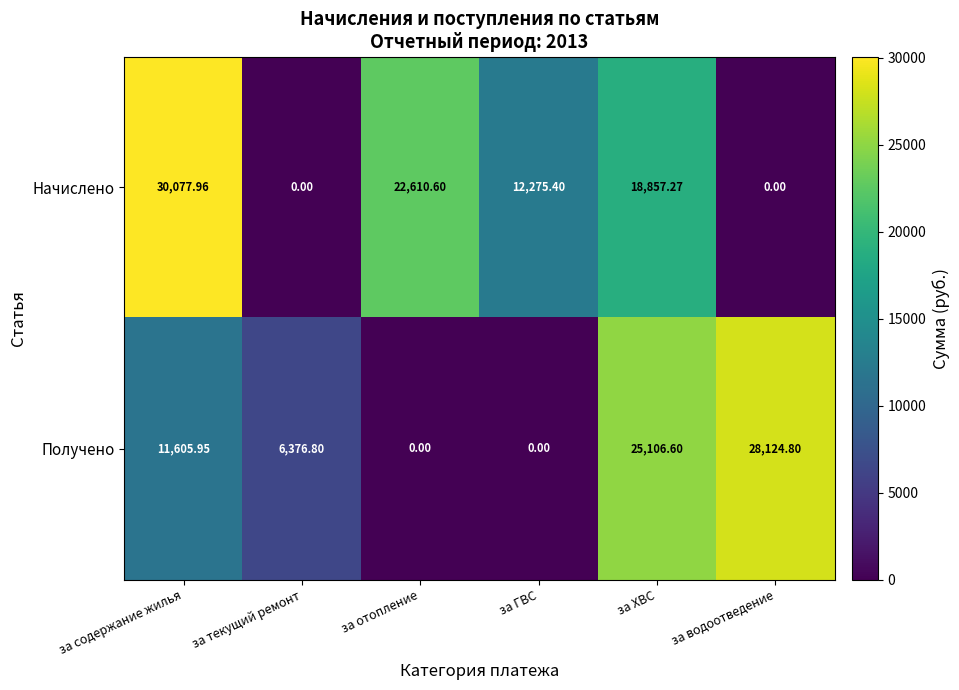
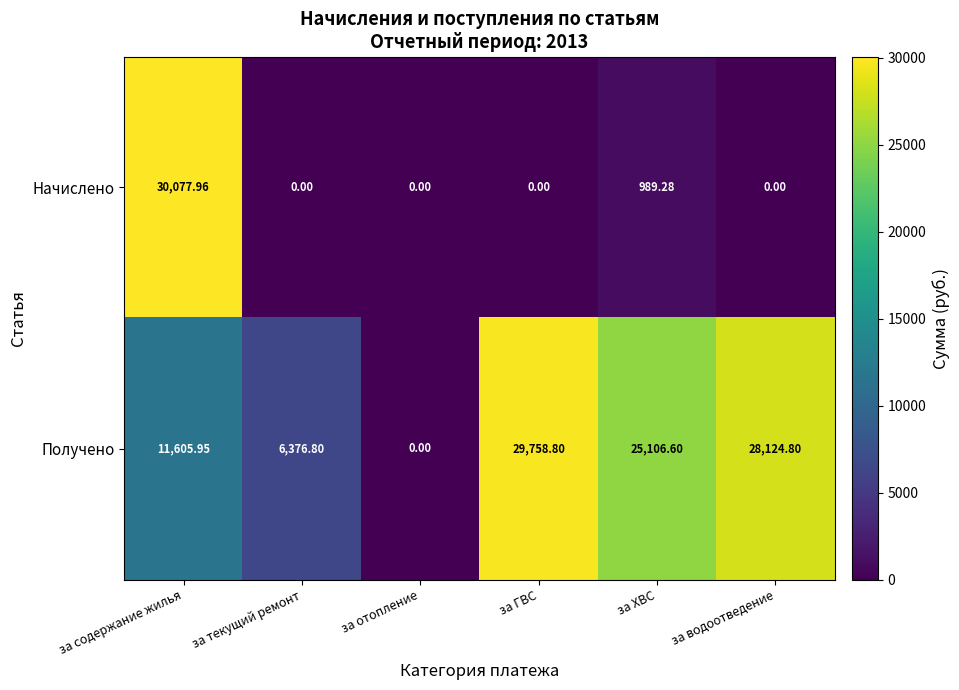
  {
    "Начислено": {
      "за содержание жилья": "30,077.96",
      "за текущий ремонт": "0.00",
-     "за отопление": "22,610.60",
-     "за ГВС": "12,275.40",
-     "за ХВС": "18,857.27",
+     "за отопление": "0.00",
+     "за ГВС": "0.00",
+     "за ХВС": "989.28",
      "за водоотведение": "0.00"
    },
    "Получено": {
      "за содержание жилья": "11,605.95",
      "за текущий ремонт": "6,376.80",
      "за отопление": "0.00",
-     "за ГВС": "0.00",
+     "за ГВС": "29,758.80",
      "за ХВС": "25,106.60",
      "за водоотведение": "28,124.80"
    }
  }
